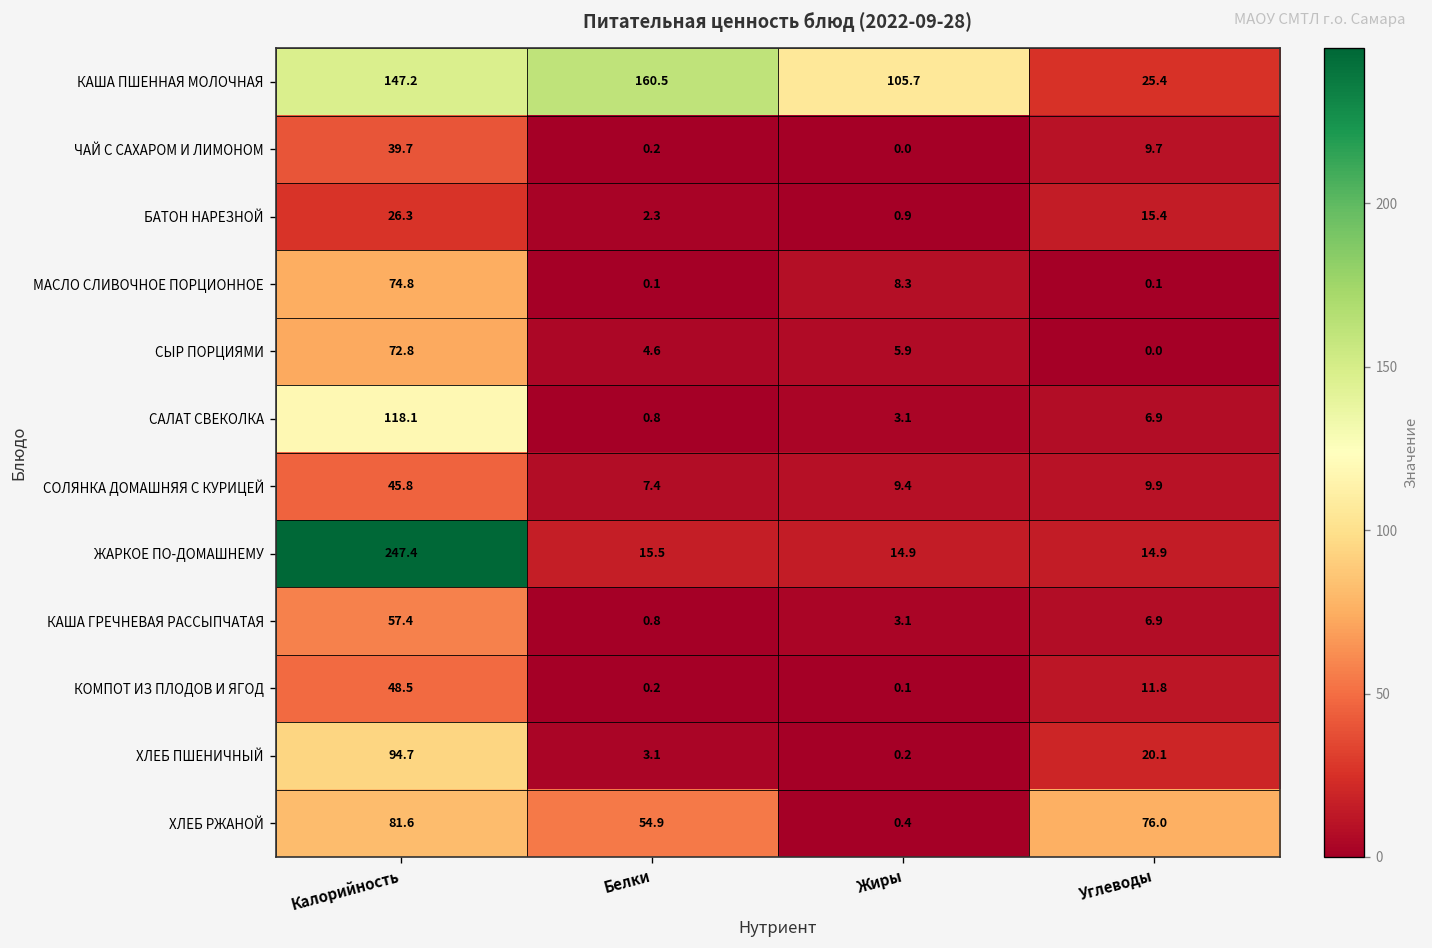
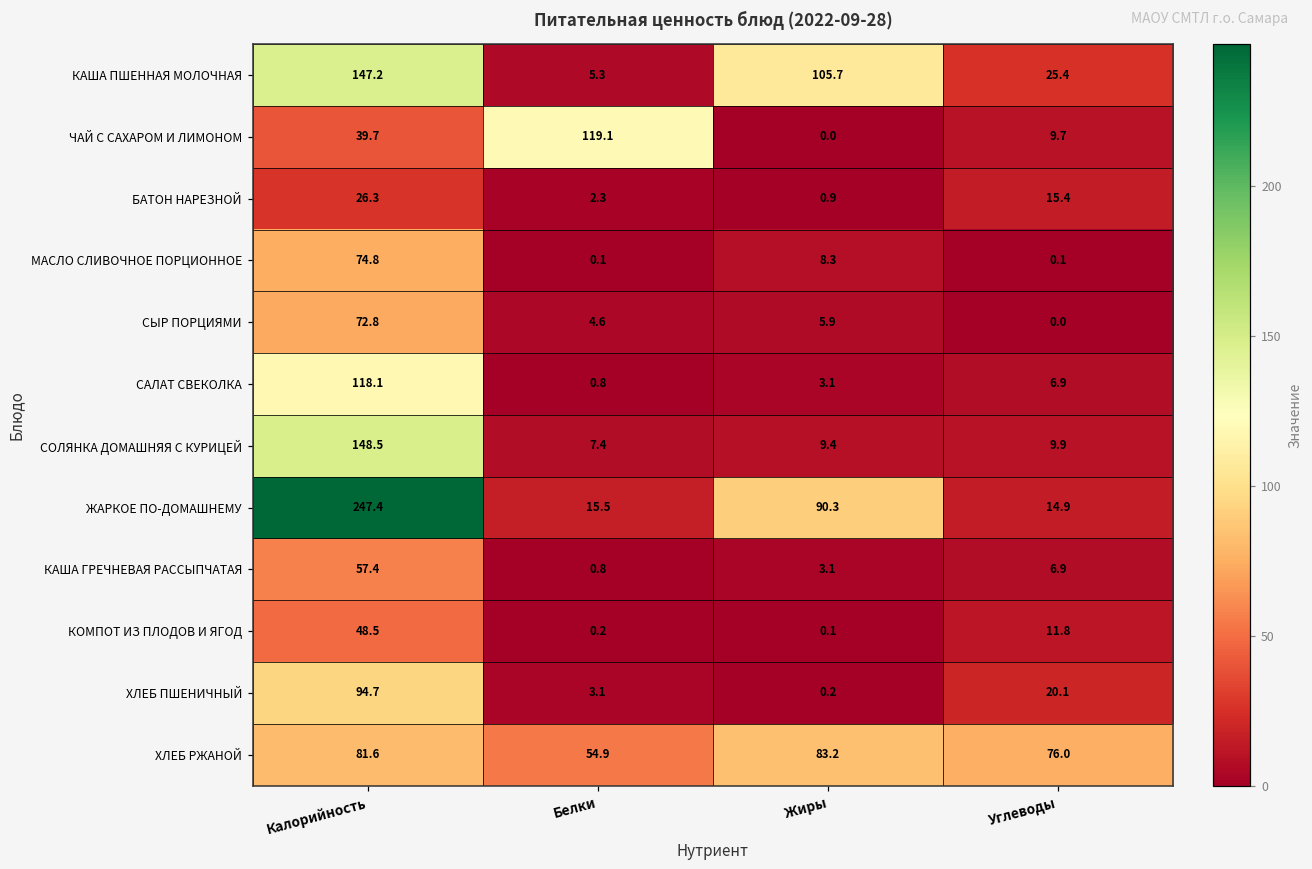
  {
    "КАША ПШЕННАЯ МОЛОЧНАЯ": {
      "Калорийность": 147.2,
-     "Белки": 160.5,
+     "Белки": 5.3,
      "Жиры": 105.7,
      "Углеводы": 25.4
    },
    "ЧАЙ С САХАРОМ И ЛИМОНОМ": {
      "Калорийность": 39.7,
-     "Белки": 0.2,
+     "Белки": 119.1,
      "Жиры": 0.0,
      "Углеводы": 9.7
    },
    "БАТОН НАРЕЗНОЙ": {
      "Калорийность": 26.3,
      "Белки": 2.3,
      "Жиры": 0.9,
      "Углеводы": 15.4
    },
    "МАСЛО СЛИВОЧНОЕ ПОРЦИОННОЕ": {
      "Калорийность": 74.8,
      "Белки": 0.1,
      "Жиры": 8.3,
      "Углеводы": 0.1
    },
    "СЫР ПОРЦИЯМИ": {
      "Калорийность": 72.8,
      "Белки": 4.6,
      "Жиры": 5.9,
      "Углеводы": 0.0
    },
    "САЛАТ СВЕКОЛКА": {
      "Калорийность": 118.1,
      "Белки": 0.8,
      "Жиры": 3.1,
      "Углеводы": 6.9
    },
    "СОЛЯНКА ДОМАШНЯЯ С КУРИЦЕЙ": {
-     "Калорийность": 45.8,
+     "Калорийность": 148.5,
      "Белки": 7.4,
      "Жиры": 9.4,
      "Углеводы": 9.9
    },
    "ЖАРКОЕ ПО-ДОМАШНЕМУ": {
      "Калорийность": 247.4,
      "Белки": 15.5,
-     "Жиры": 14.9,
+     "Жиры": 90.3,
      "Углеводы": 14.9
    },
    "КАША ГРЕЧНЕВАЯ РАССЫПЧАТАЯ": {
      "Калорийность": 57.4,
      "Белки": 0.8,
      "Жиры": 3.1,
      "Углеводы": 6.9
    },
    "КОМПОТ ИЗ ПЛОДОВ И ЯГОД": {
      "Калорийность": 48.5,
      "Белки": 0.2,
      "Жиры": 0.1,
      "Углеводы": 11.8
    },
    "ХЛЕБ ПШЕНИЧНЫЙ": {
      "Калорийность": 94.7,
      "Белки": 3.1,
      "Жиры": 0.2,
      "Углеводы": 20.1
    },
    "ХЛЕБ РЖАНОЙ": {
      "Калорийность": 81.6,
      "Белки": 54.9,
-     "Жиры": 0.4,
+     "Жиры": 83.2,
      "Углеводы": 76.0
    }
  }
